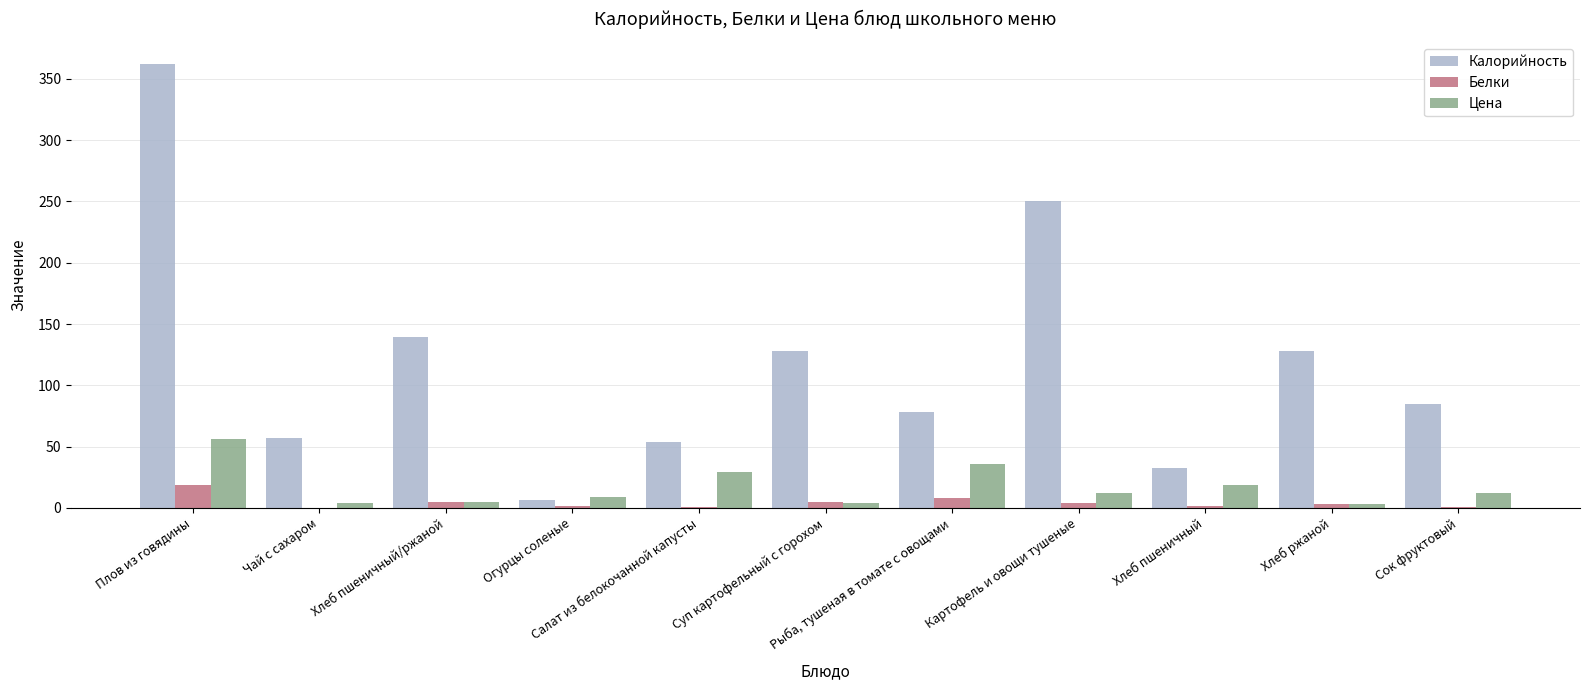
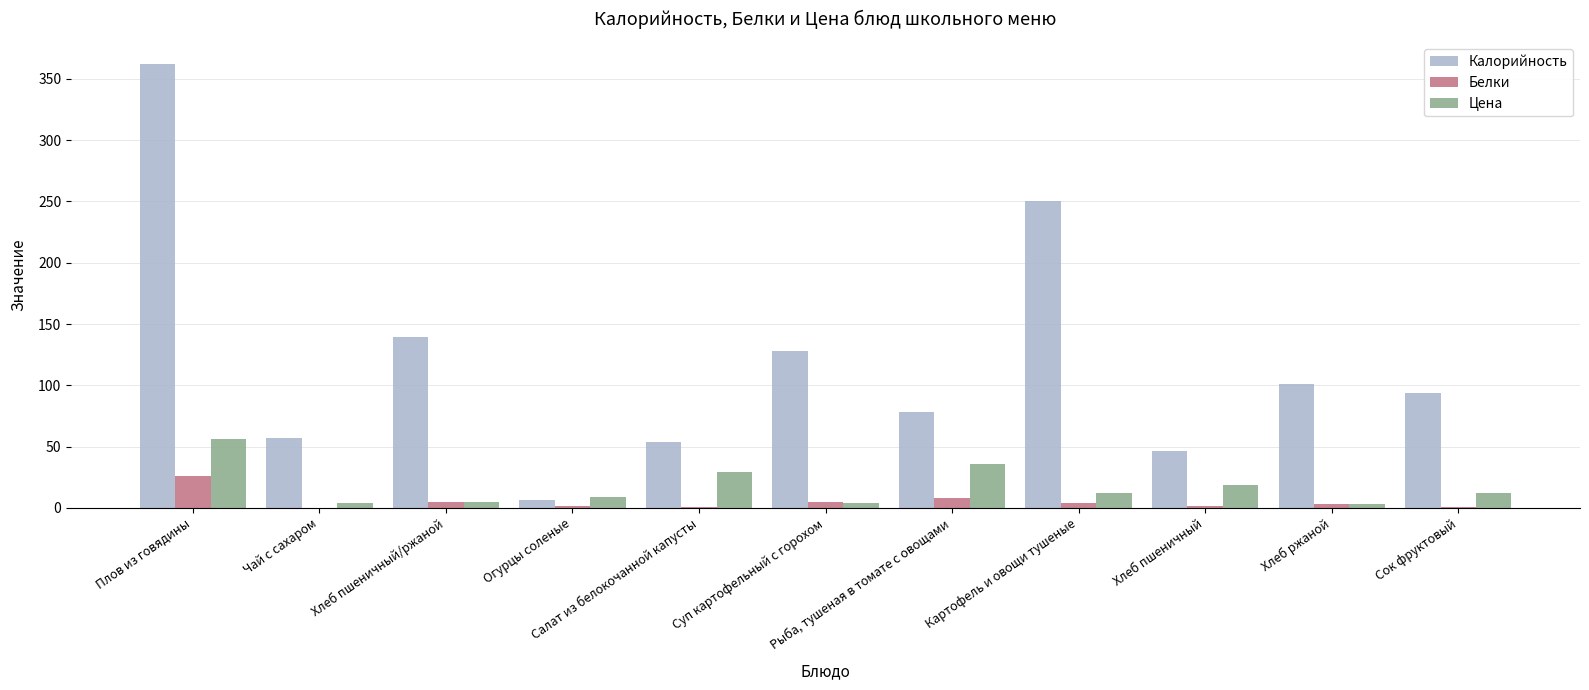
  {
    "Калорийность": {
      "Плов из говядины": 362,
      "Чай с сахаром": 57,
      "Хлеб пшеничный/ржаной": 140,
      "Огурцы соленые": 6,
      "Салат из белокочанной капусты": 54,
      "Суп картофельный с горохом": 128,
      "Рыба, тушеная в томате с овощами": 78,
      "Картофель и овощи тушеные": 250,
-     "Хлеб пшеничный": 33,
-     "Хлеб ржаной": 128,
-     "Сок фруктовый": 85
+     "Хлеб пшеничный": 47,
+     "Хлеб ржаной": 101,
+     "Сок фруктовый": 94
    },
    "Белки": {
-     "Плов из говядины": 19,
+     "Плов из говядины": 26,
      "Хлеб пшеничный/ржаной": 5,
      "Суп картофельный с горохом": 5,
      "Рыба, тушеная в томате с овощами": 8,
      "Картофель и овощи тушеные": 4,
      "Хлеб ржаной": 3
    },
    "Цена": {
      "Плов из говядины": 56,
      "Чай с сахаром": 4,
      "Хлеб пшеничный/ржаной": 5,
      "Огурцы соленые": 9,
      "Салат из белокочанной капусты": 30,
      "Суп картофельный с горохом": 4,
      "Рыба, тушеная в томате с овощами": 35,
      "Картофель и овощи тушеные": 12,
      "Хлеб пшеничный": 19,
      "Хлеб ржаной": 3,
      "Сок фруктовый": 13
    }
  }
